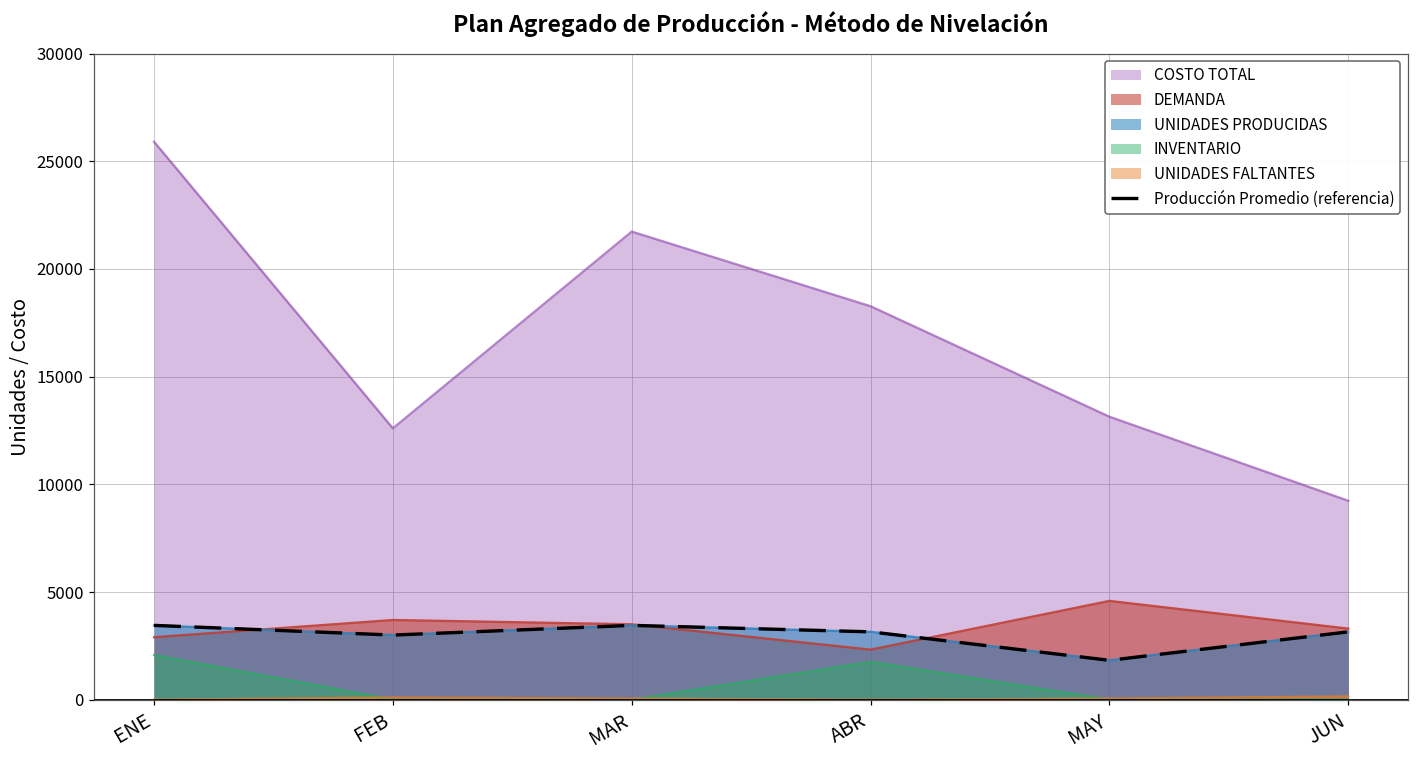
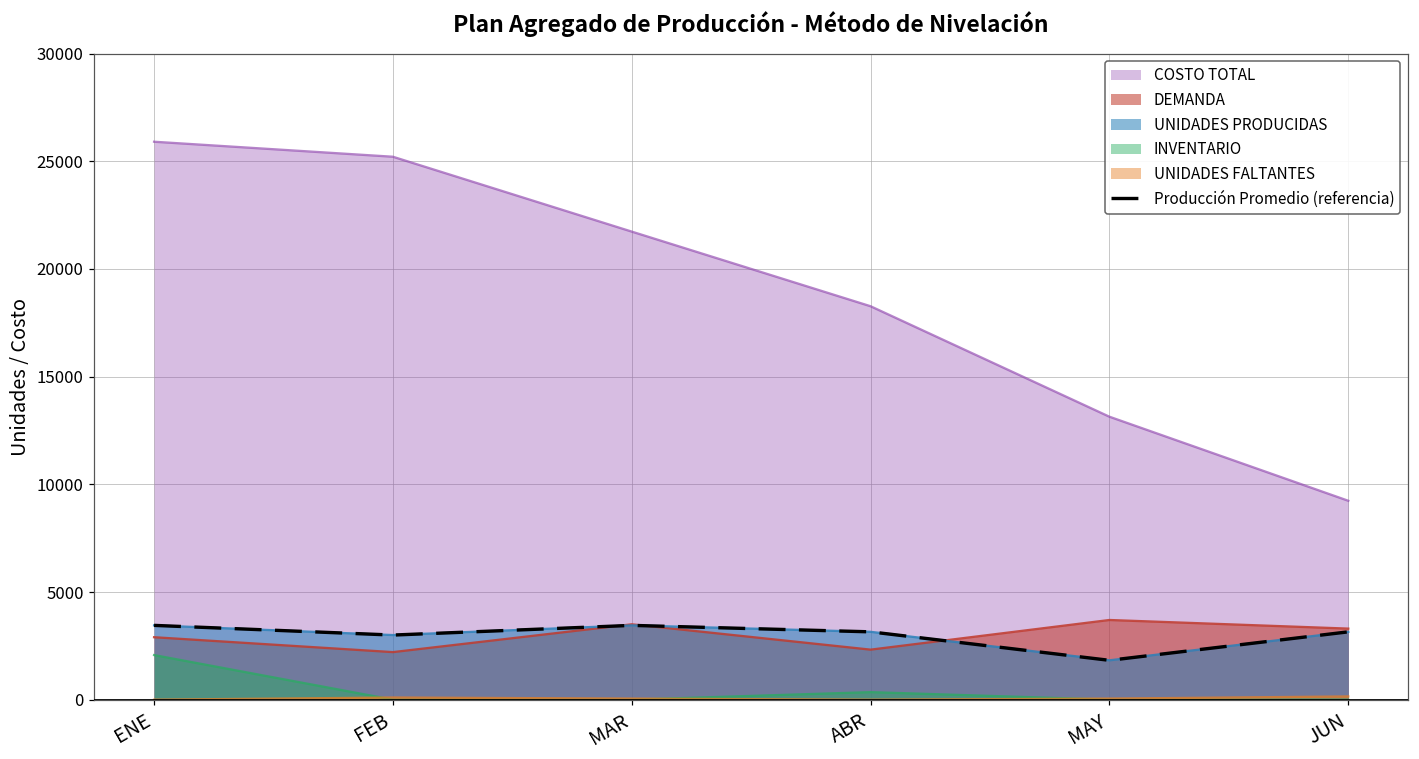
  {
    "COSTO TOTAL": {
      "ENE": 25900,
-     "FEB": 12600,
+     "FEB": 25200,
      "MAR": 21700,
      "ABR": 18300,
      "MAY": 13100,
      "JUN": 9200
    },
    "DEMANDA": {
      "ENE": 2900,
-     "FEB": 3700,
+     "FEB": 2200,
      "ABR": 2300,
-     "MAY": 4600,
+     "MAY": 3700,
      "JUN": 3300
    },
    "UNIDADES PRODUCIDAS": {
      "ENE": 3500,
      "FEB": 3000,
      "ABR": 3200,
      "MAY": 1800,
      "JUN": 3200
    },
    "INVENTARIO": {
      "ENE": 2100,
-     "ABR": 1800,
+     "ABR": 400,
      "JUN": 0
    },
    "UNIDADES FALTANTES": {
      "ENE": 0,
      "ABR": 0,
      "JUN": 200
    }
  }
